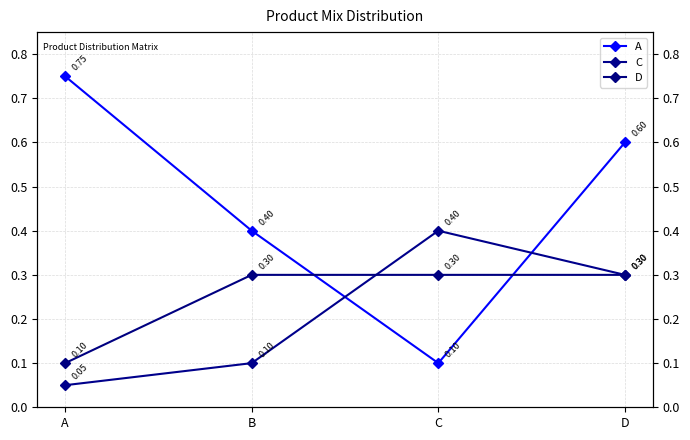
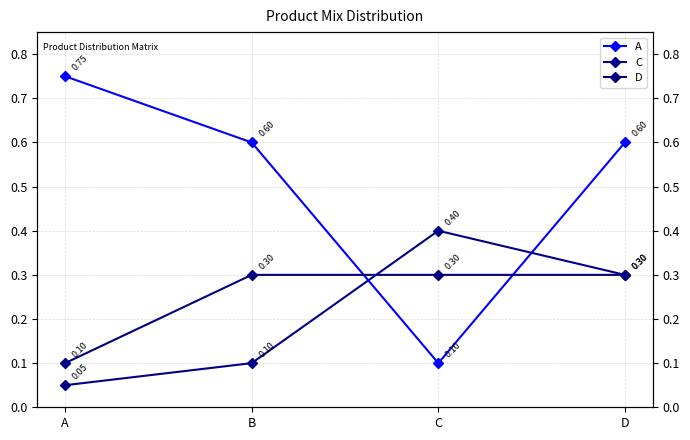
  {
    "A": {
      "A": 0.75,
-     "B": 0.40,
+     "B": 0.60,
      "C": 0.10,
      "D": 0.60
    }
  }
